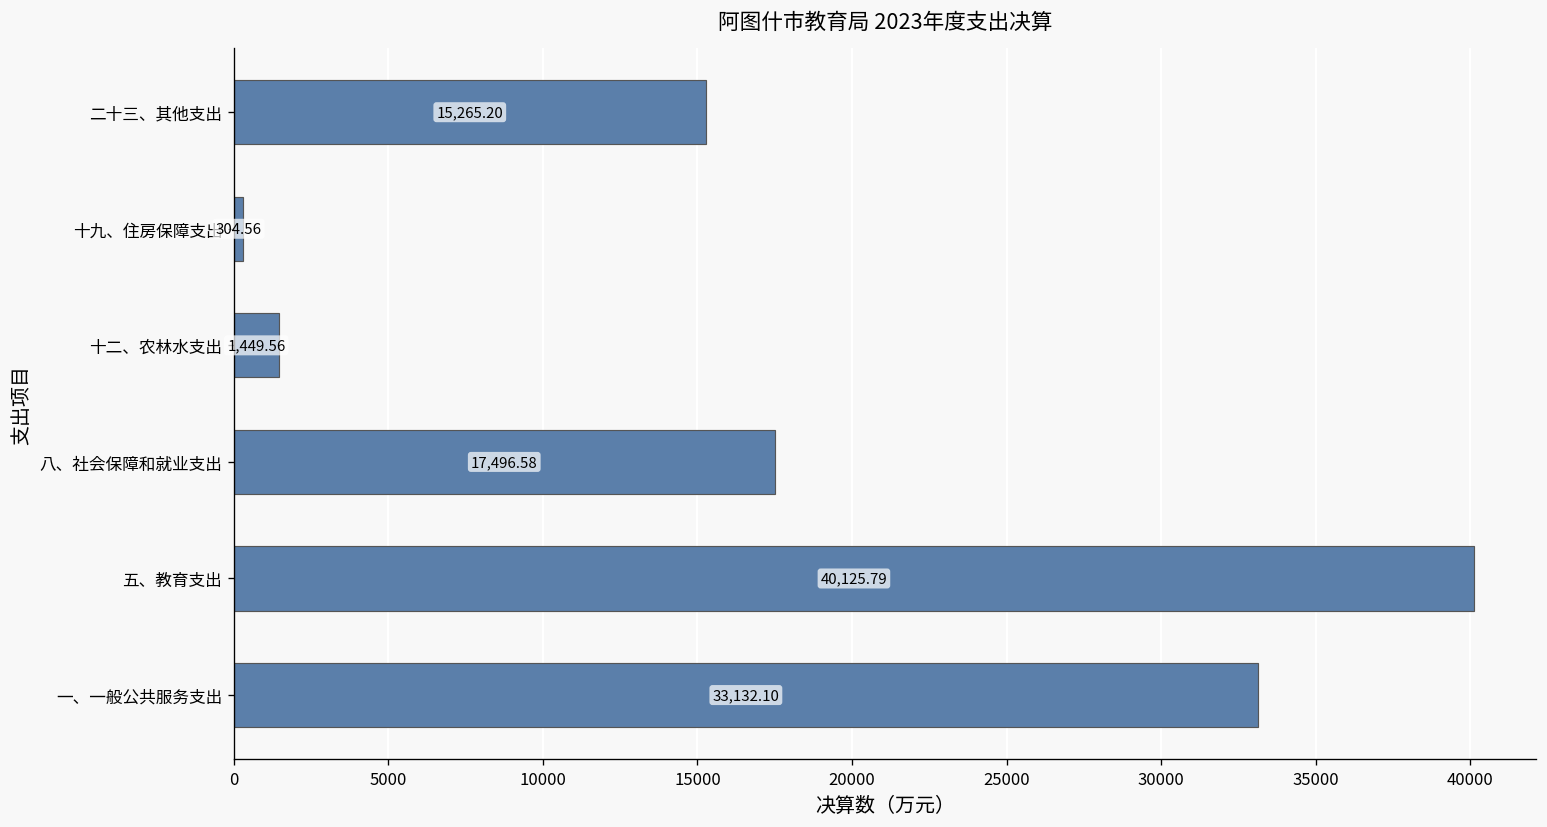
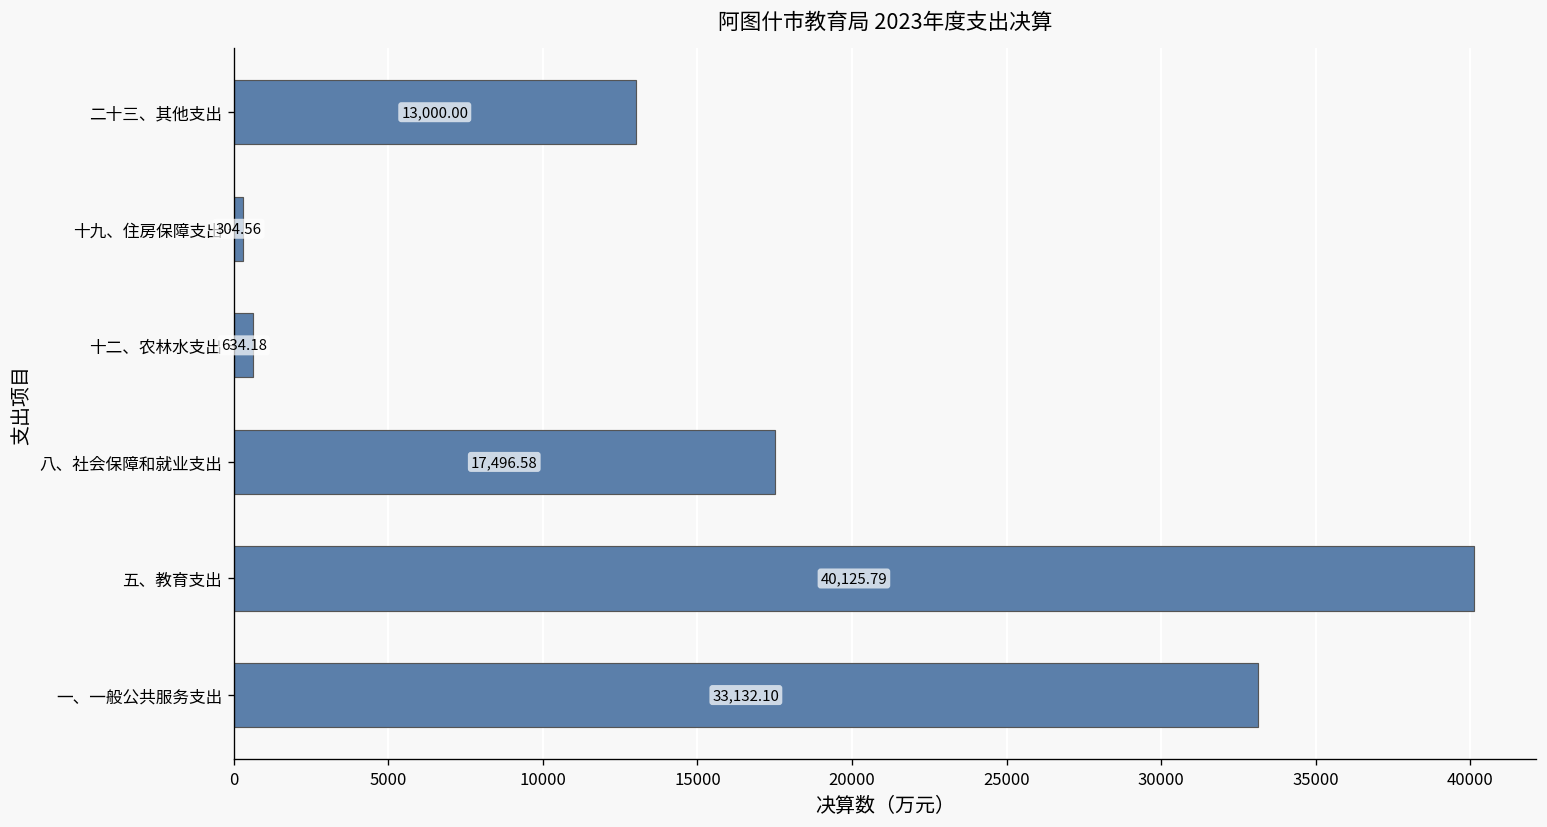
  {
-   "二十三、其他支出": "15,265.20",
-   "十二、农林水支出": "1,449.56"
+   "二十三、其他支出": "13,000.00",
+   "十二、农林水支出": "634.18"
  }
